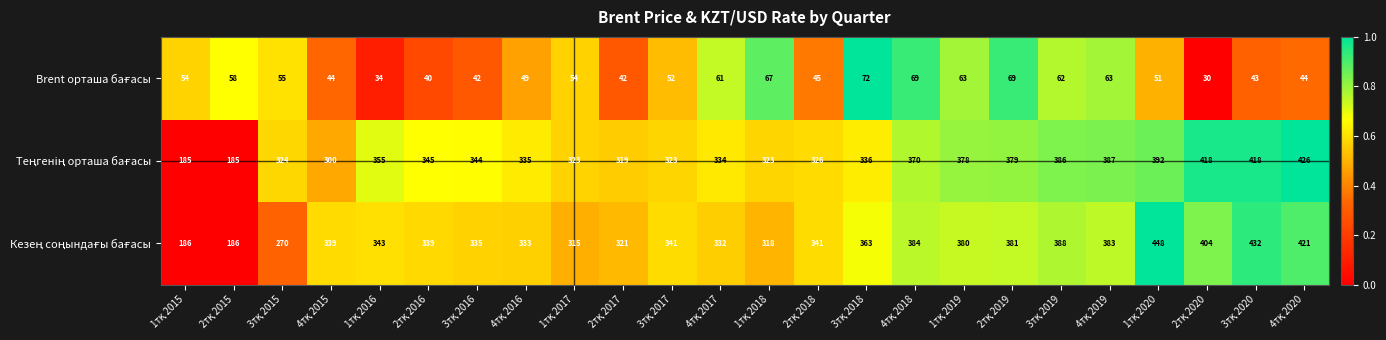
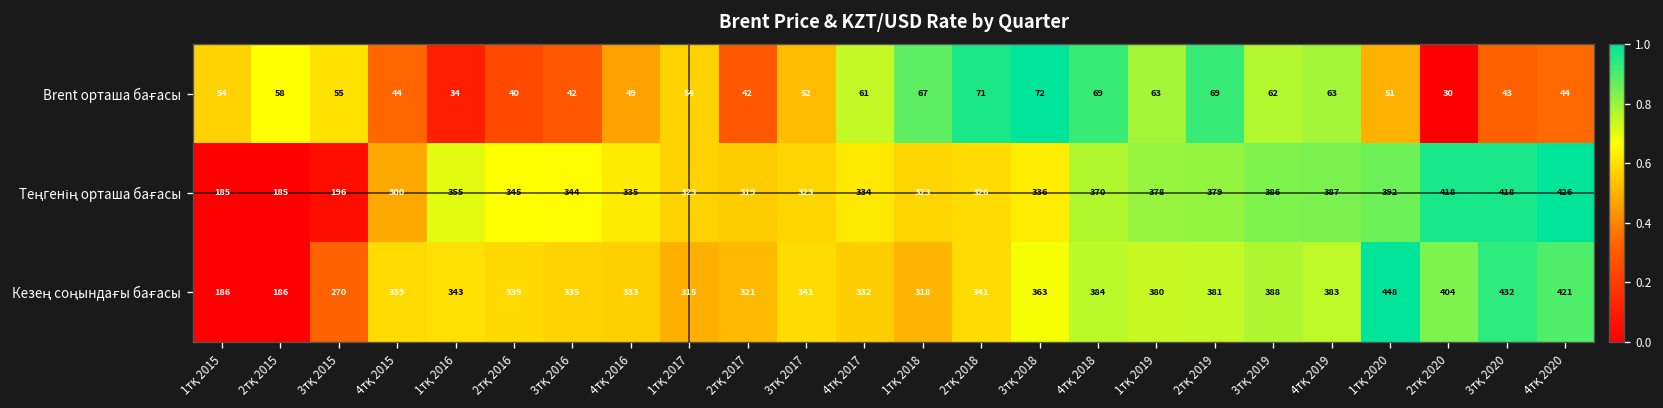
  {
    "Brent орташа бағасы": {
      "1тқ 2015": 54,
      "2тқ 2015": 58,
      "3тқ 2015": 55,
      "4тқ 2015": 44,
      "1тқ 2016": 34,
      "2тқ 2016": 40,
      "3тқ 2016": 42,
      "4тқ 2016": 49,
      "1тқ 2017": 54,
      "2тқ 2017": 42,
      "3тқ 2017": 52,
      "4тқ 2017": 61,
      "1тқ 2018": 67,
-     "2тқ 2018": 45,
+     "2тқ 2018": 71,
      "3тқ 2018": 72,
      "4тқ 2018": 69,
      "1тқ 2019": 63,
      "2тқ 2019": 69,
      "3тқ 2019": 62,
      "4тқ 2019": 63,
      "1тқ 2020": 51,
      "2тқ 2020": 30,
      "3тқ 2020": 43,
      "4тқ 2020": 44
    },
    "Теңгенің орташа бағасы": {
      "1тқ 2015": 185,
      "2тқ 2015": 185,
-     "3тқ 2015": 324,
+     "3тқ 2015": 196,
      "4тқ 2015": 300,
      "1тқ 2016": 355,
      "2тқ 2016": 345,
      "3тқ 2016": 344,
      "4тқ 2016": 335,
      "1тқ 2017": 323,
      "2тқ 2017": 319,
      "3тқ 2017": 323,
      "4тқ 2017": 334,
      "1тқ 2018": 323,
      "2тқ 2018": 326,
      "3тқ 2018": 336,
      "4тқ 2018": 370,
      "1тқ 2019": 378,
      "2тқ 2019": 379,
      "3тқ 2019": 386,
      "4тқ 2019": 387,
      "1тқ 2020": 392,
      "2тқ 2020": 418,
      "3тқ 2020": 418,
      "4тқ 2020": 426
    },
    "Кезең соңындағы бағасы": {
      "1тқ 2015": 186,
      "2тқ 2015": 186,
      "3тқ 2015": 270,
      "4тқ 2015": 339,
      "1тқ 2016": 343,
      "2тқ 2016": 339,
      "3тқ 2016": 335,
      "4тқ 2016": 333,
      "1тқ 2017": 315,
      "2тқ 2017": 321,
      "3тқ 2017": 341,
      "4тқ 2017": 332,
      "1тқ 2018": 318,
      "2тқ 2018": 341,
      "3тқ 2018": 363,
      "4тқ 2018": 384,
      "1тқ 2019": 380,
      "2тқ 2019": 381,
      "3тқ 2019": 388,
      "4тқ 2019": 383,
      "1тқ 2020": 448,
      "2тқ 2020": 404,
      "3тқ 2020": 432,
      "4тқ 2020": 421
    }
  }
